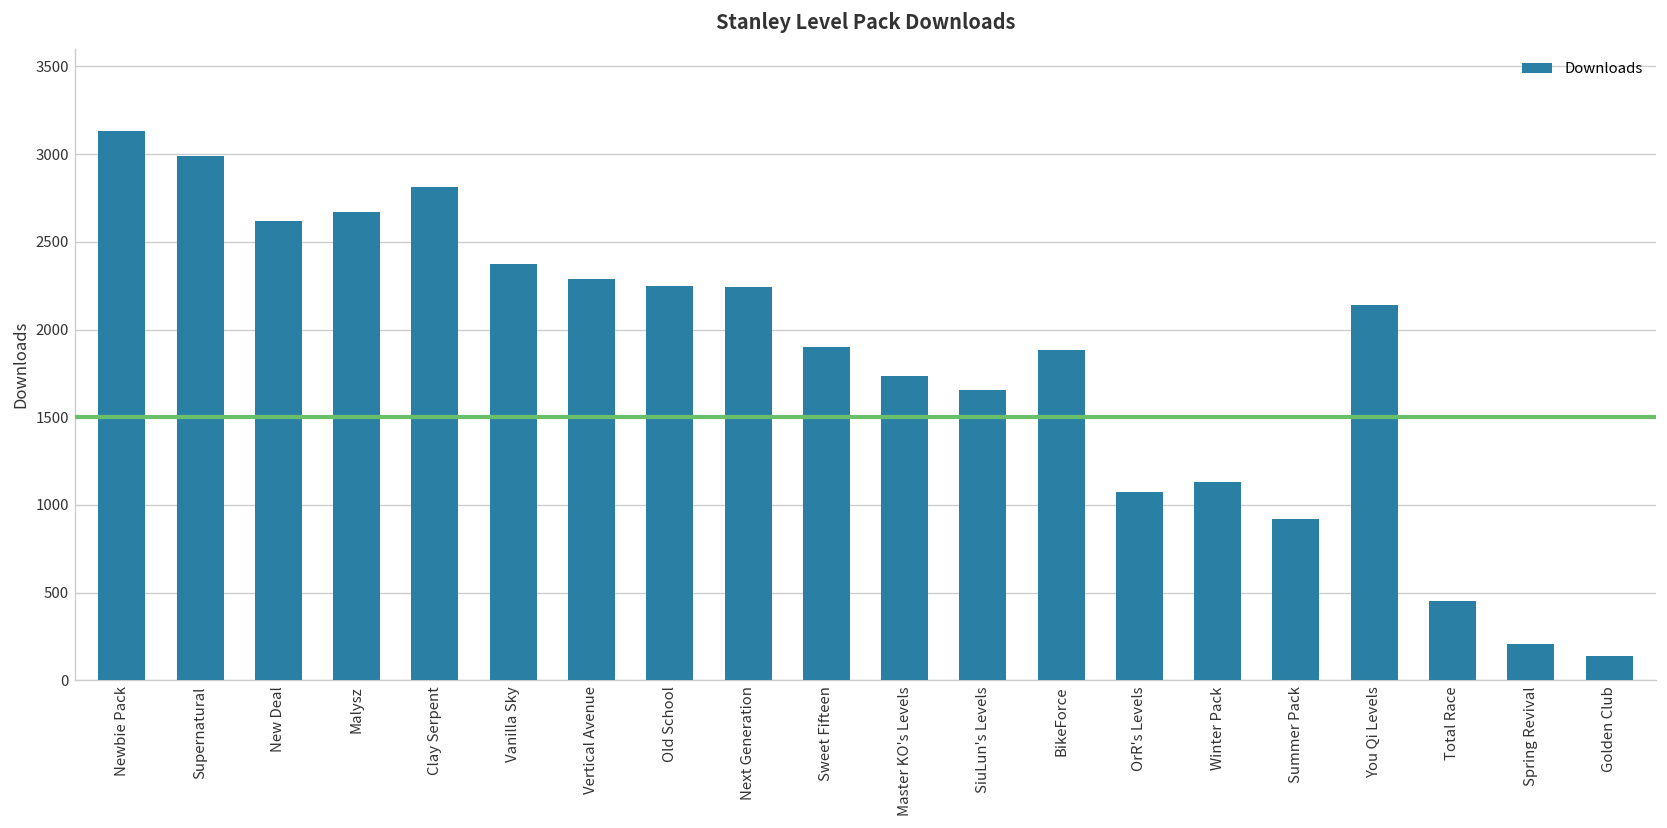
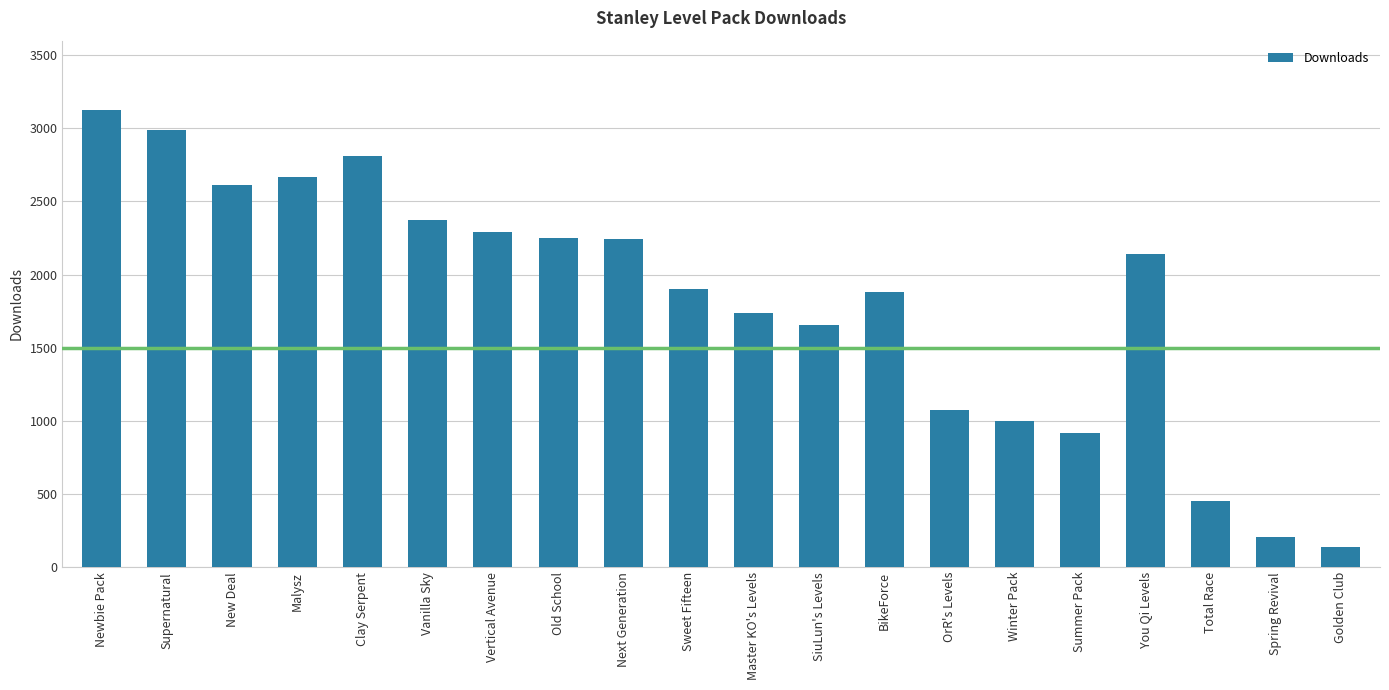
  {
    "Newbie Pack": 3130,
    "Supernatural": 2990,
    "New Deal": 2620,
    "Malysz": 2670,
    "Clay Serpent": 2810,
    "Vanilla Sky": 2380,
    "Vertical Avenue": 2290,
    "Old School": 2250,
    "Next Generation": 2240,
    "Sweet Fifteen": 1900,
    "Master KO's Levels": 1740,
    "SiuLun's Levels": 1660,
    "BikeForce": 1880,
    "OrR's Levels": 1070,
-   "Winter Pack": 1130,
+   "Winter Pack": 1000,
    "Summer Pack": 920,
    "You Qi Levels": 2140,
    "Total Race": 450,
    "Spring Revival": 210,
    "Golden Club": 140
  }
